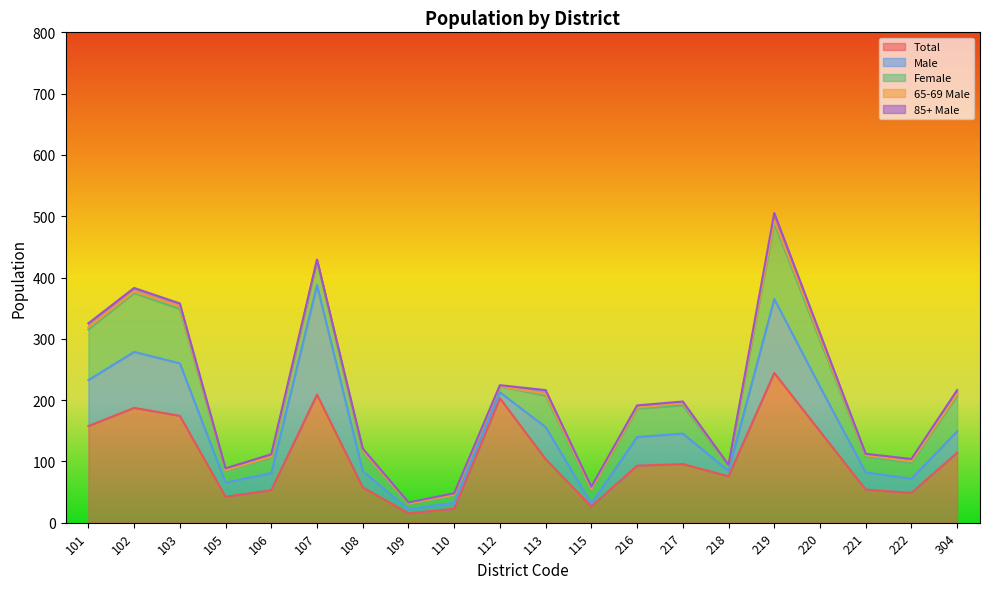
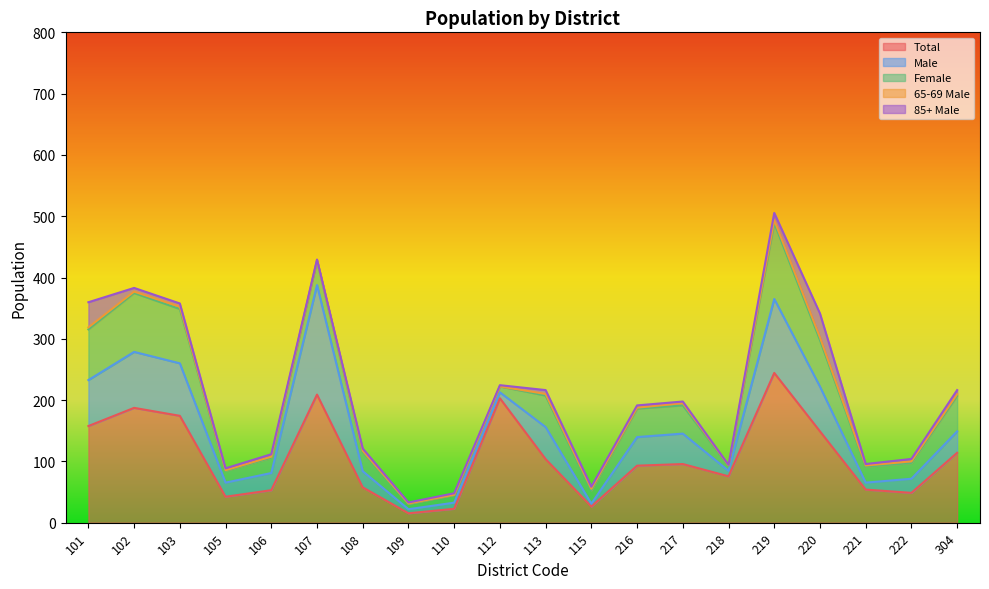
  {
    "Total": {
      "101": 160,
      "102": 190,
      "103": 170,
      "105": 40,
      "106": 50,
      "107": 210,
      "108": 60,
      "109": 20,
      "110": 20,
      "112": 200,
      "113": 100,
      "115": 30,
      "216": 90,
      "217": 100,
      "218": 80,
      "219": 240,
      "220": 150,
      "221": 50,
      "222": 50,
      "304": 110
    },
    "Male": {
      "101": 80,
      "102": 90,
      "103": 90,
      "105": 20,
      "106": 30,
      "107": 180,
      "108": 30,
      "109": 10,
      "110": 10,
      "112": 10,
      "113": 50,
      "115": 0,
      "216": 50,
      "217": 50,
      "218": 10,
      "219": 120,
      "220": 70,
-     "221": 30,
+     "221": 10,
      "222": 20,
      "304": 40
    },
    "Female": {
      "219": 120,
      "220": 80
    },
    "65-69 Male": {
      "219": 10,
      "220": 0
    },
    "85+ Male": {
-     "101": 10,
+     "101": 40,
      "102": 10,
      "103": 10,
      "113": 10,
      "219": 10,
-     "220": 10,
+     "220": 40,
      "304": 10
    }
  }
